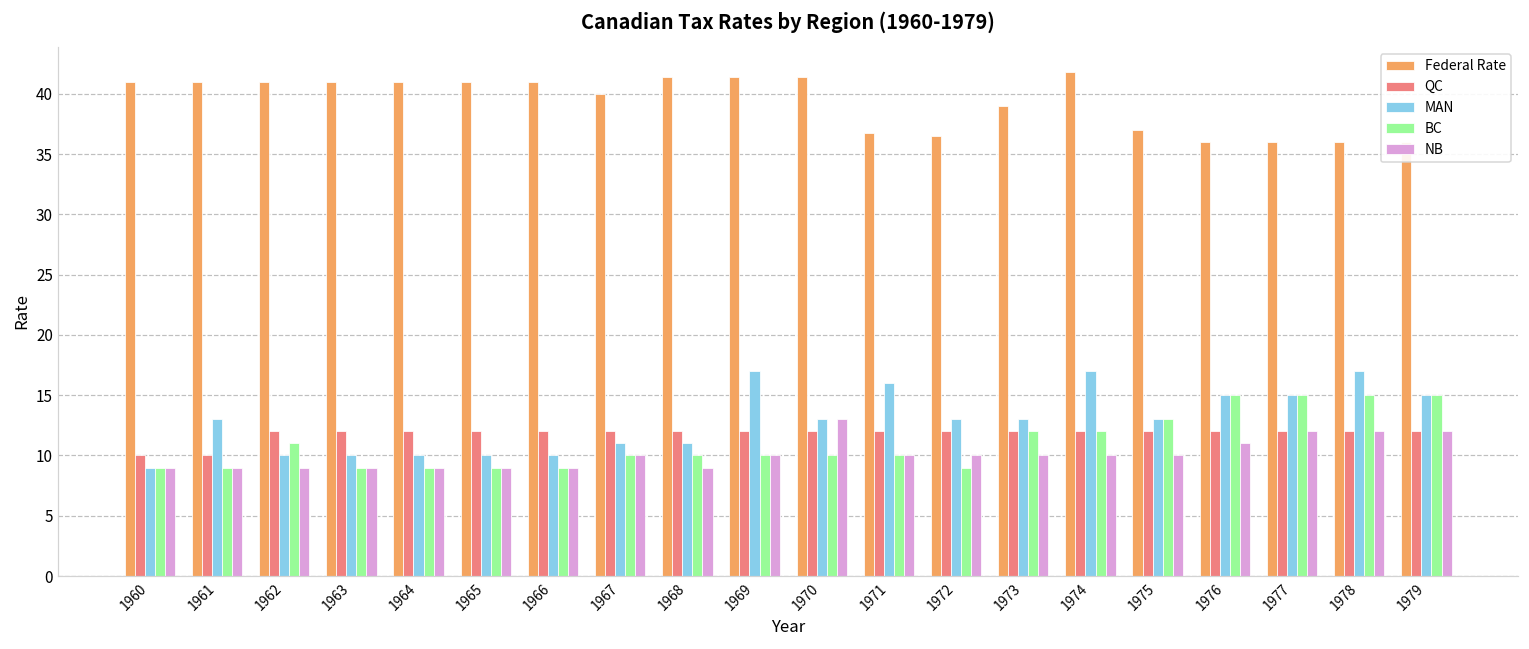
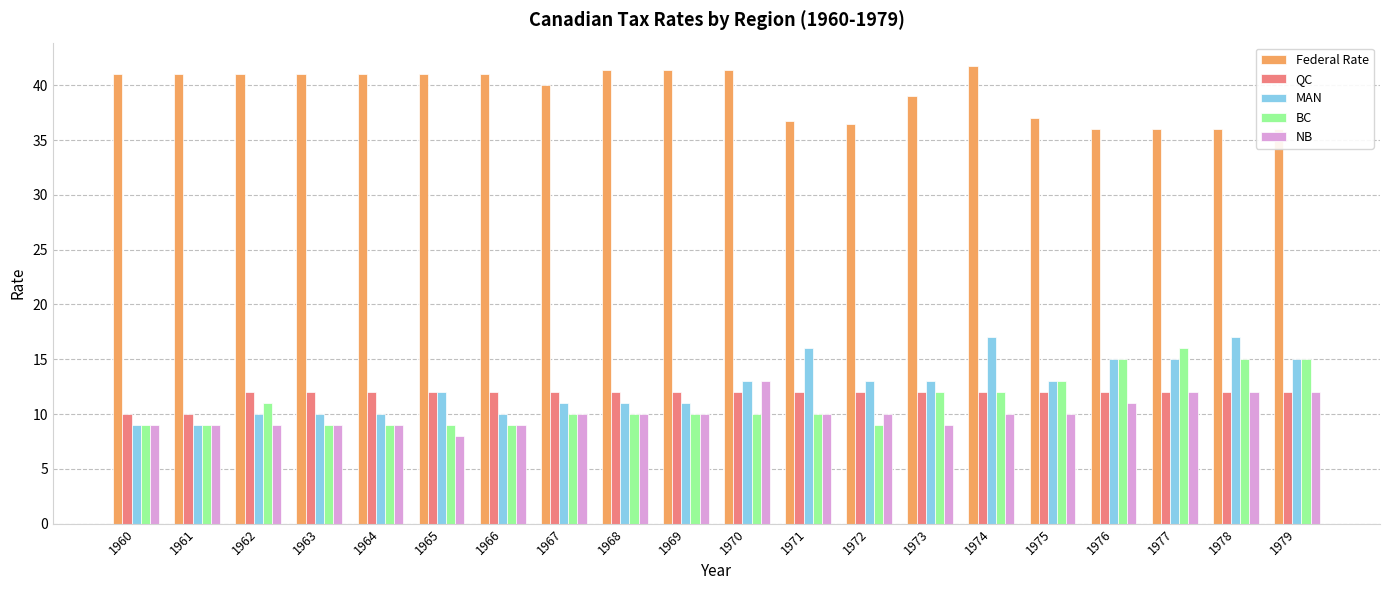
  {
    "MAN": {
      "1960": 9,
-     "1961": 13,
+     "1961": 9,
      "1962": 10,
      "1963": 10,
      "1964": 10,
-     "1965": 10,
+     "1965": 12,
      "1966": 10,
      "1967": 11,
      "1968": 11,
-     "1969": 17,
+     "1969": 11,
      "1970": 13,
      "1971": 16,
      "1972": 13,
      "1973": 13,
      "1974": 17,
      "1975": 13,
      "1976": 15,
      "1977": 15,
      "1978": 17,
      "1979": 15
    },
    "BC": {
      "1960": 9,
      "1961": 9,
      "1962": 11,
      "1963": 9,
      "1964": 9,
      "1965": 9,
      "1966": 9,
      "1967": 10,
      "1968": 10,
      "1969": 10,
      "1970": 10,
      "1971": 10,
      "1972": 9,
      "1973": 12,
      "1974": 12,
      "1975": 13,
      "1976": 15,
-     "1977": 15,
+     "1977": 16,
      "1978": 15,
      "1979": 15
    },
    "NB": {
      "1960": 9,
      "1961": 9,
      "1962": 9,
      "1963": 9,
      "1964": 9,
-     "1965": 9,
+     "1965": 8,
      "1966": 9,
      "1967": 10,
-     "1968": 9,
+     "1968": 10,
      "1969": 10,
      "1970": 13,
      "1971": 10,
      "1972": 10,
-     "1973": 10,
+     "1973": 9,
      "1974": 10,
      "1975": 10,
      "1976": 11,
      "1977": 12,
      "1978": 12,
      "1979": 12
    }
  }
